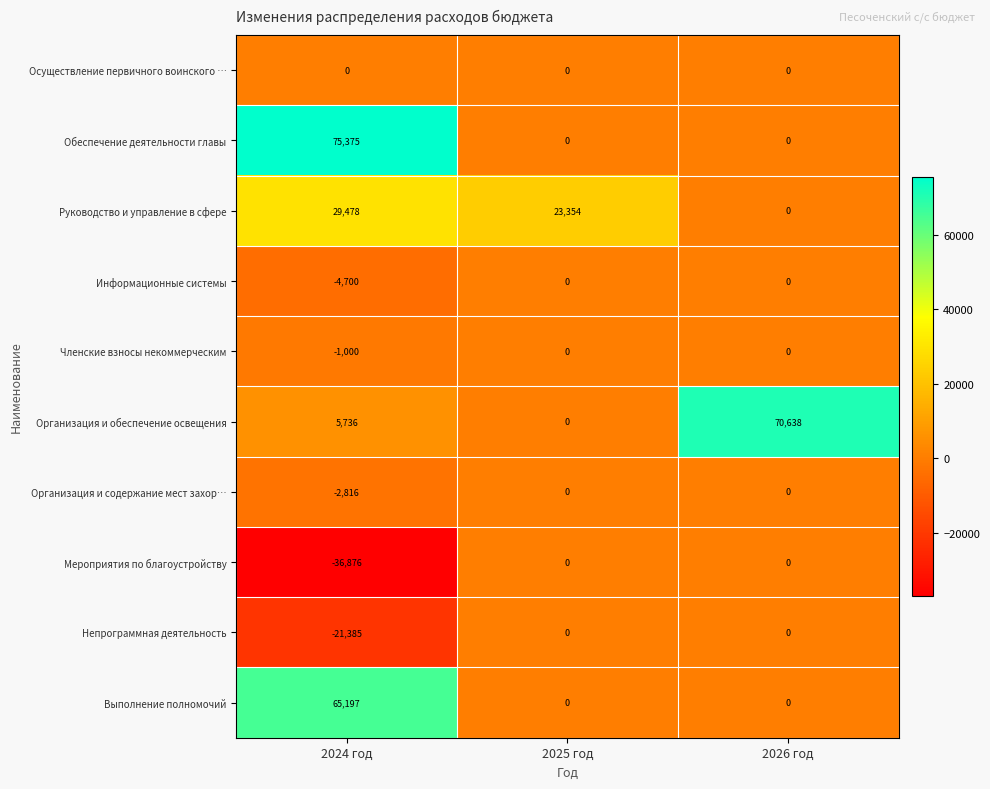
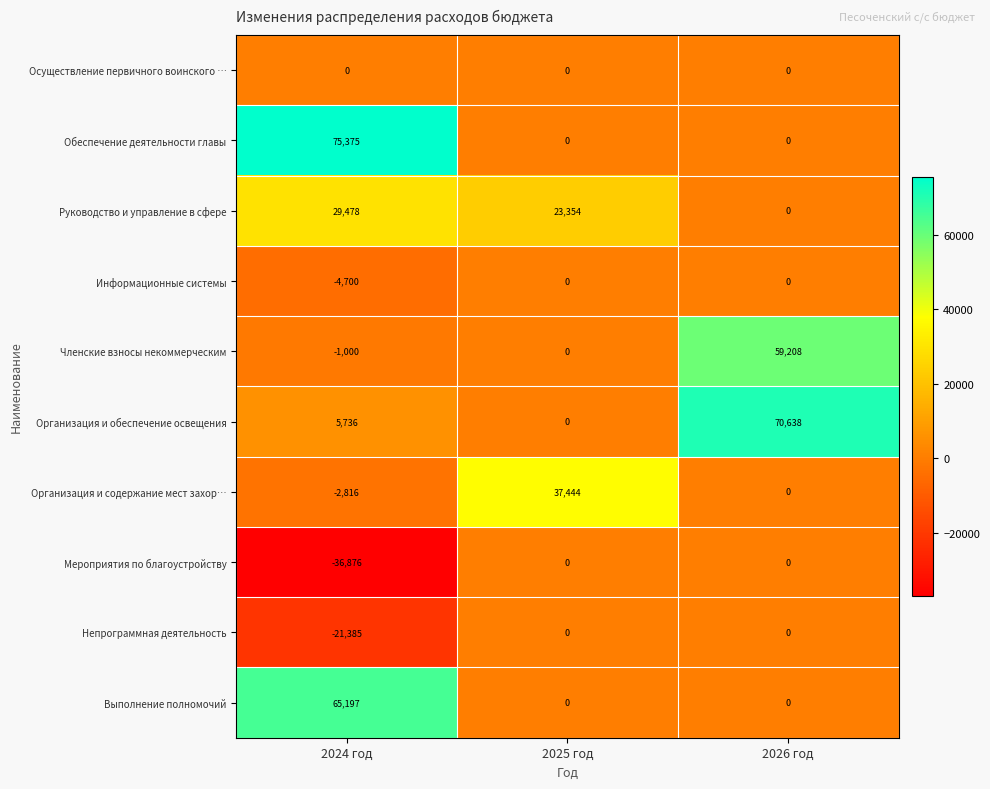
  {
    "Осуществление первичного воинского …": {
      "2024 год": "0",
      "2025 год": "0",
      "2026 год": "0"
    },
    "Обеспечение деятельности главы": {
      "2024 год": "75,375",
      "2025 год": "0",
      "2026 год": "0"
    },
    "Руководство и управление в сфере": {
      "2024 год": "29,478",
      "2025 год": "23,354",
      "2026 год": "0"
    },
    "Информационные системы": {
      "2024 год": "-4,700",
      "2025 год": "0",
      "2026 год": "0"
    },
    "Членские взносы некоммерческим": {
      "2024 год": "-1,000",
      "2025 год": "0",
-     "2026 год": "0"
+     "2026 год": "59,208"
    },
    "Организация и обеспечение освещения": {
      "2024 год": "5,736",
      "2025 год": "0",
      "2026 год": "70,638"
    },
    "Организация и содержание мест захор…": {
      "2024 год": "-2,816",
-     "2025 год": "0",
+     "2025 год": "37,444",
      "2026 год": "0"
    },
    "Мероприятия по благоустройству": {
      "2024 год": "-36,876",
      "2025 год": "0",
      "2026 год": "0"
    },
    "Непрограммная деятельность": {
      "2024 год": "-21,385",
      "2025 год": "0",
      "2026 год": "0"
    },
    "Выполнение полномочий": {
      "2024 год": "65,197",
      "2025 год": "0",
      "2026 год": "0"
    }
  }
